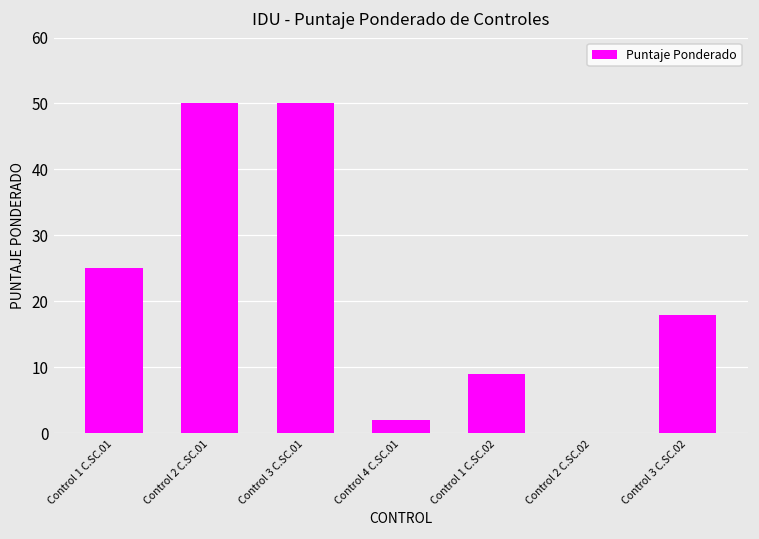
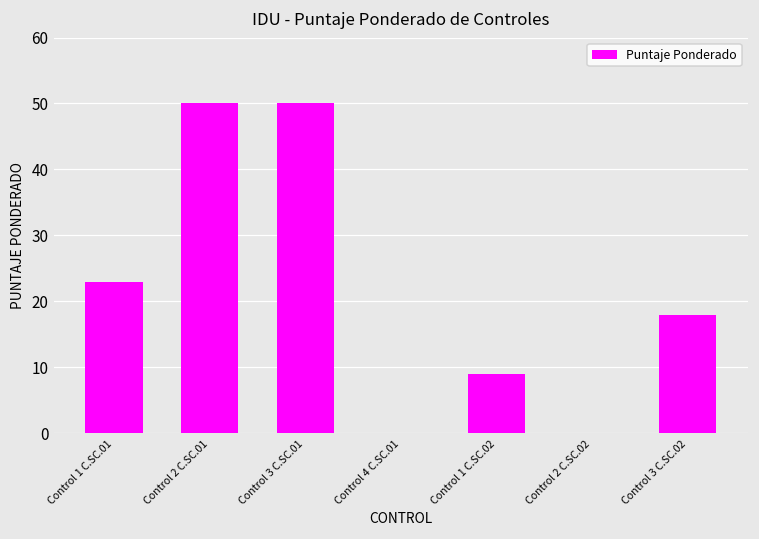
  {
-   "Control 1 C.SC.01": 25,
+   "Control 1 C.SC.01": 23,
    "Control 2 C.SC.01": 50,
    "Control 3 C.SC.01": 50,
-   "Control 4 C.SC.01": 2,
+   "Control 4 C.SC.01": 0,
    "Control 1 C.SC.02": 9,
    "Control 2 C.SC.02": 0,
    "Control 3 C.SC.02": 18
  }
